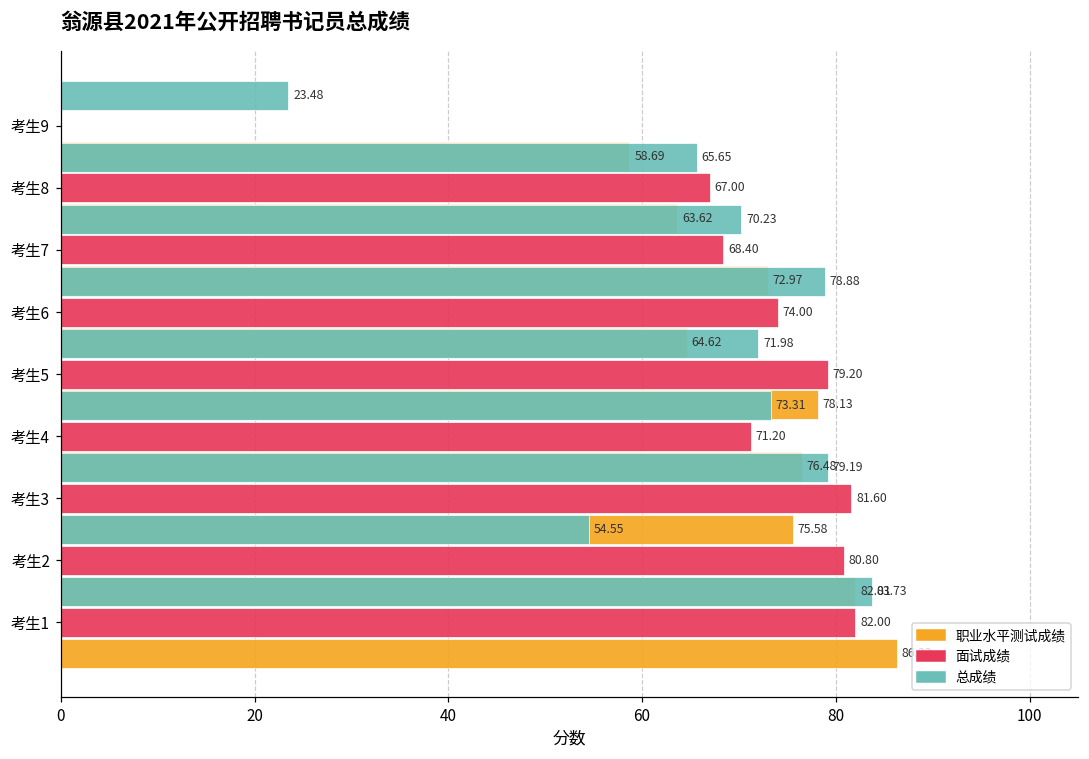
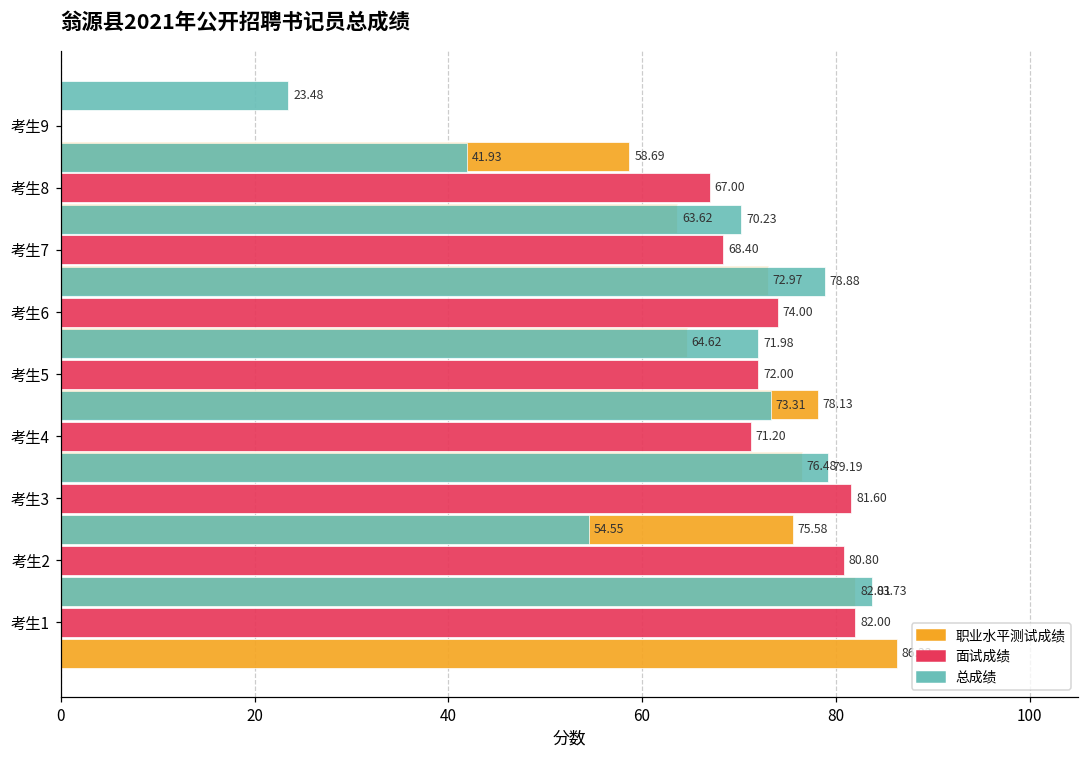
  {
    "职业水平测试成绩": {
      "考生5": 78.13,
      "考生3": 75.58
    },
    "面试成绩": {
      "考生8": 67.00,
      "考生7": 68.40,
      "考生6": 74.00,
-     "考生5": 79.20,
+     "考生5": 72.00,
      "考生4": 71.20,
      "考生3": 81.60,
      "考生2": 80.80,
      "考生1": 82.00
    },
    "总成绩": {
      "考生9": 23.48,
-     "考生8": 65.65,
+     "考生8": 41.93,
      "考生7": 70.23,
      "考生6": 78.88,
      "考生5": 71.98,
      "考生3": 79.19
    }
  }
